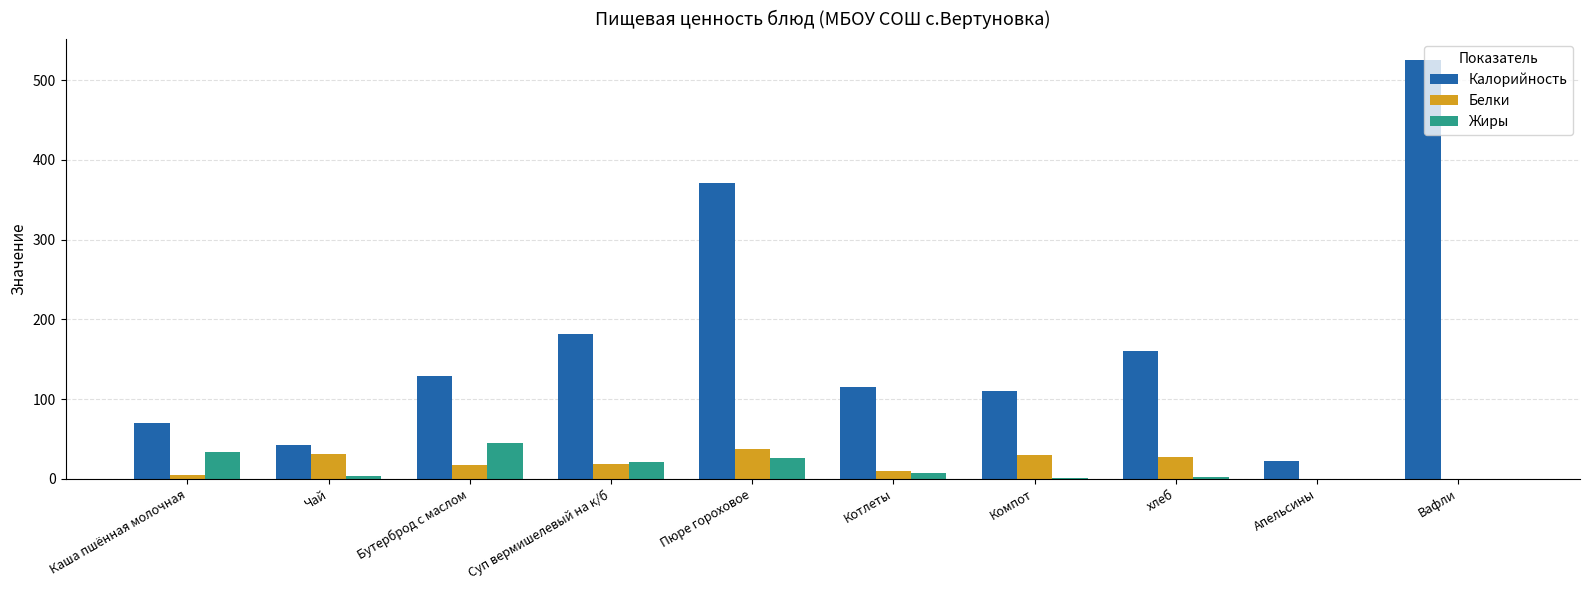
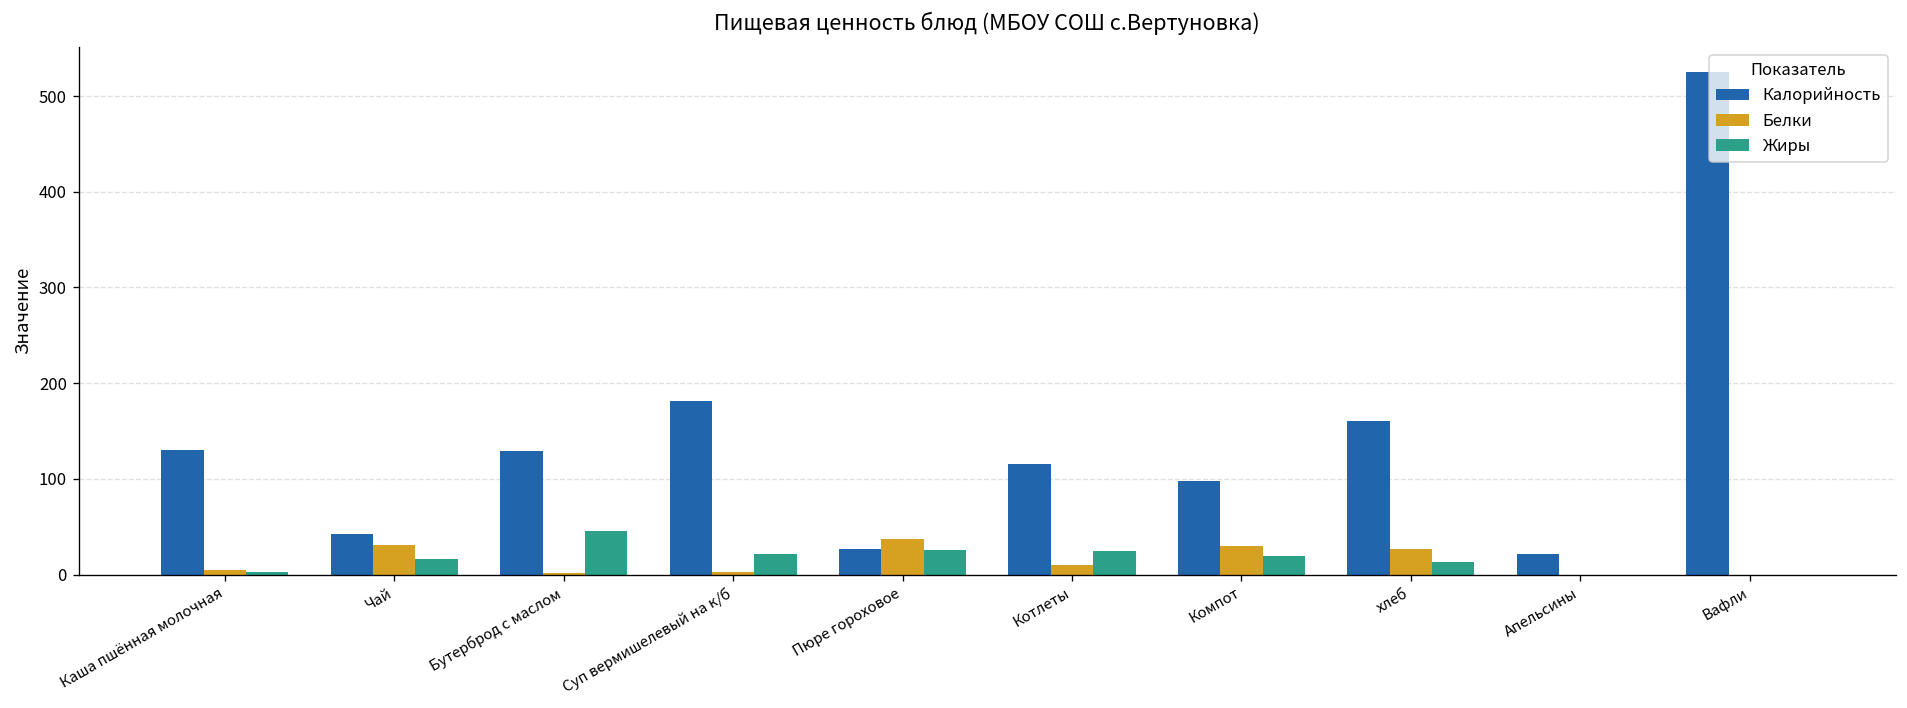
  {
    "Калорийность": {
-     "Каша пшённая молочная": 70,
+     "Каша пшённая молочная": 130,
      "Чай": 40,
      "Бутерброд с маслом": 130,
      "Суп вермишелевый на к/б": 180,
-     "Пюре гороховое": 370,
+     "Пюре гороховое": 30,
      "Котлеты": 120,
-     "Компот": 110,
+     "Компот": 100,
      "хлеб": 160,
      "Апельсины": 20,
      "Вафли": 530
    },
    "Белки": {
      "Каша пшённая молочная": 10,
      "Чай": 30,
-     "Бутерброд с маслом": 20,
-     "Суп вермишелевый на к/б": 20,
+     "Бутерброд с маслом": 0,
+     "Суп вермишелевый на к/б": 0,
      "Пюре гороховое": 40,
      "Котлеты": 10,
      "Компот": 30,
      "хлеб": 30,
      "Апельсины": 0,
      "Вафли": 0
    },
    "Жиры": {
-     "Каша пшённая молочная": 30,
-     "Чай": 0,
+     "Каша пшённая молочная": 0,
+     "Чай": 20,
      "Бутерброд с маслом": 50,
      "Суп вермишелевый на к/б": 20,
      "Пюре гороховое": 30,
-     "Котлеты": 10,
-     "Компот": 0,
-     "хлеб": 0,
+     "Котлеты": 30,
+     "Компот": 20,
+     "хлеб": 10,
      "Апельсины": 0,
      "Вафли": 0
    }
  }
